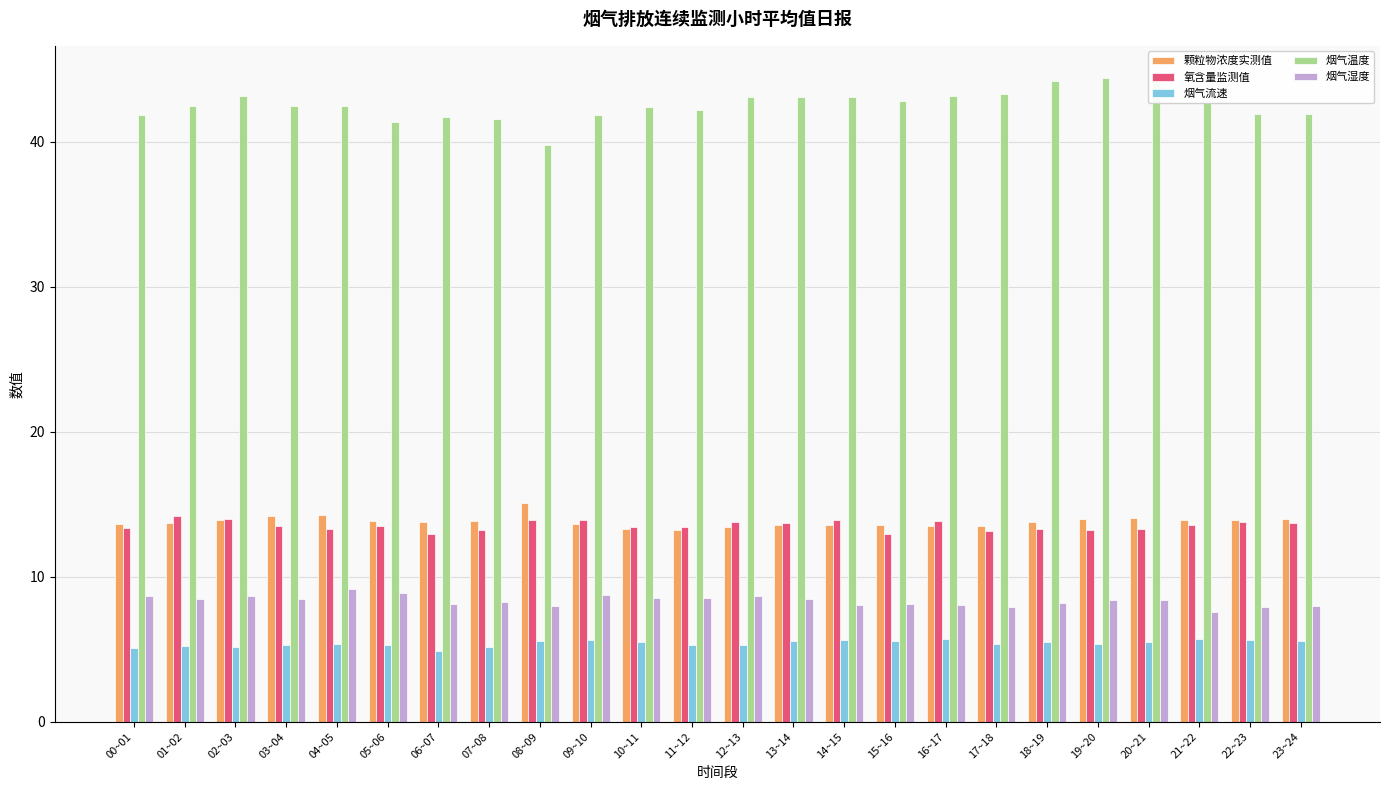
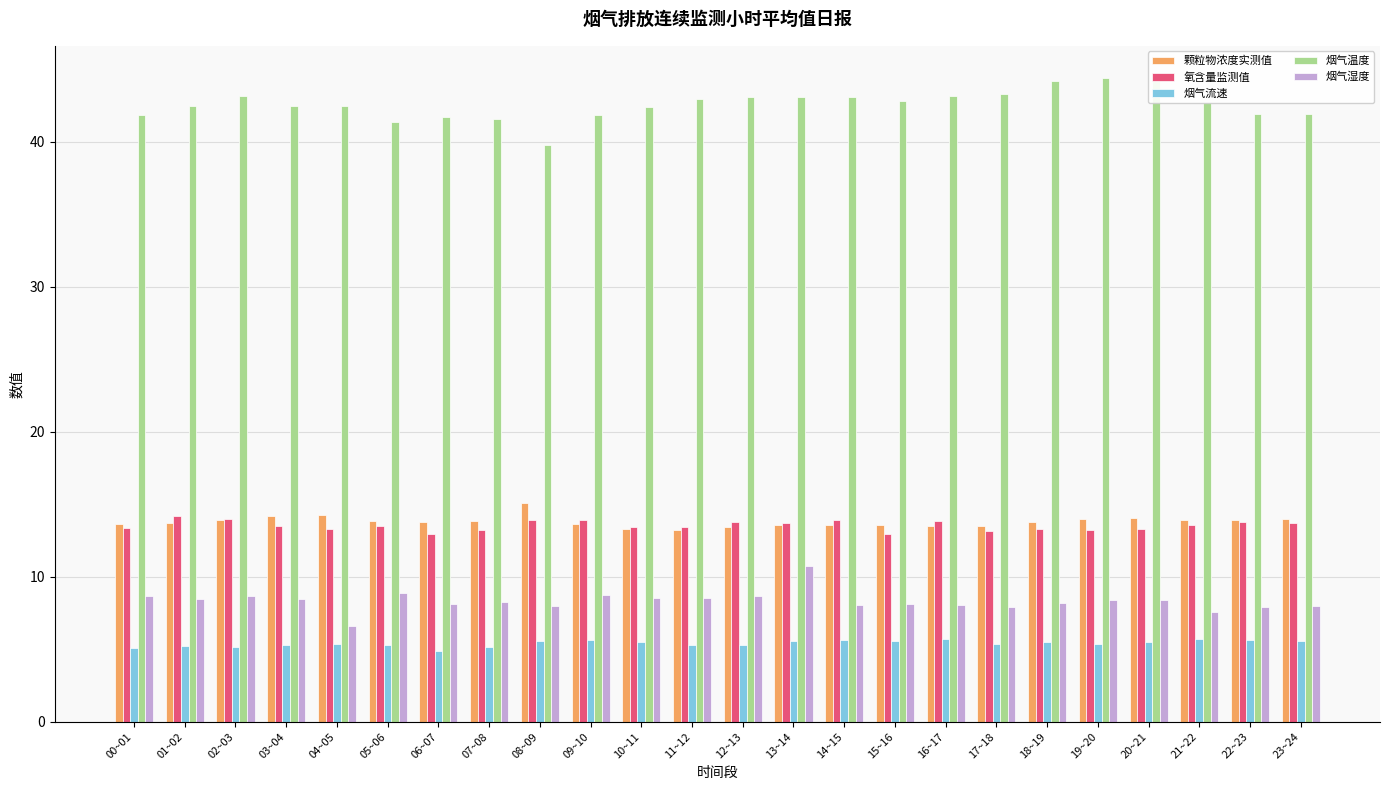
  {
    "颗粒物浓度实测值": {
      "00~01": 13.7,
      "01~02": 13.7,
      "02~03": 13.9,
      "03~04": 14.2,
      "04~05": 14.2,
      "05~06": 13.9,
      "06~07": 13.8,
      "07~08": 13.8,
      "08~09": 15.1,
      "09~10": 13.6,
      "10~11": 13.3,
      "11~12": 13.2,
      "12~13": 13.5,
      "13~14": 13.6,
      "14~15": 13.6,
      "15~16": 13.6,
      "16~17": 13.5,
      "17~18": 13.5,
      "18~19": 13.8,
      "19~20": 14.0,
      "20~21": 14.0,
      "21~22": 13.9,
      "22~23": 13.9,
      "23~24": 14.0
    },
    "氧含量监测值": {
      "00~01": 13.4,
      "01~02": 14.2,
      "02~03": 14.0,
      "03~04": 13.5,
      "04~05": 13.3,
      "05~06": 13.5,
      "06~07": 13.0,
      "07~08": 13.2,
      "08~09": 13.9,
      "09~10": 13.9,
      "10~11": 13.4,
      "11~12": 13.4,
      "12~13": 13.8,
      "13~14": 13.7,
      "14~15": 13.9,
      "15~16": 12.9,
      "16~17": 13.8,
      "17~18": 13.2,
      "18~19": 13.3,
      "19~20": 13.3,
      "20~21": 13.3,
      "21~22": 13.6,
      "22~23": 13.8,
      "23~24": 13.7
    },
    "烟气流速": {
      "00~01": 5.1,
      "01~02": 5.2,
      "02~03": 5.2,
      "03~04": 5.3,
      "04~05": 5.4,
      "05~06": 5.3,
      "06~07": 4.9,
      "07~08": 5.2,
      "08~09": 5.5,
      "09~10": 5.6,
      "10~11": 5.5,
      "11~12": 5.3,
      "12~13": 5.3,
      "13~14": 5.5,
      "14~15": 5.6,
      "15~16": 5.5,
      "16~17": 5.7,
      "17~18": 5.4,
      "18~19": 5.5,
      "19~20": 5.4,
      "20~21": 5.5,
      "21~22": 5.7,
      "22~23": 5.7,
      "23~24": 5.6
    },
    "烟气温度": {
      "00~01": 41.9,
      "01~02": 42.5,
      "02~03": 43.2,
      "03~04": 42.5,
      "04~05": 42.5,
      "05~06": 41.4,
      "06~07": 41.7,
      "07~08": 41.6,
      "08~09": 39.8,
      "09~10": 41.9,
      "10~11": 42.4,
-     "11~12": 42.2,
+     "11~12": 42.9,
      "12~13": 43.1,
      "13~14": 43.1,
      "14~15": 43.1,
      "15~16": 42.8,
      "16~17": 43.1,
      "17~18": 43.3,
      "18~19": 44.2,
      "19~20": 44.4,
      "22~23": 41.9,
      "23~24": 41.9
    },
    "烟气湿度": {
      "00~01": 8.7,
      "01~02": 8.5,
      "02~03": 8.7,
      "03~04": 8.5,
-     "04~05": 9.2,
+     "04~05": 6.6,
      "05~06": 8.9,
      "06~07": 8.1,
      "07~08": 8.3,
      "08~09": 8.0,
      "09~10": 8.7,
      "10~11": 8.5,
      "11~12": 8.5,
      "12~13": 8.7,
-     "13~14": 8.4,
+     "13~14": 10.8,
      "14~15": 8.1,
      "15~16": 8.1,
      "16~17": 8.1,
      "17~18": 7.9,
      "18~19": 8.2,
      "19~20": 8.4,
      "20~21": 8.4,
      "21~22": 7.5,
      "22~23": 7.9,
      "23~24": 8.0
    }
  }
